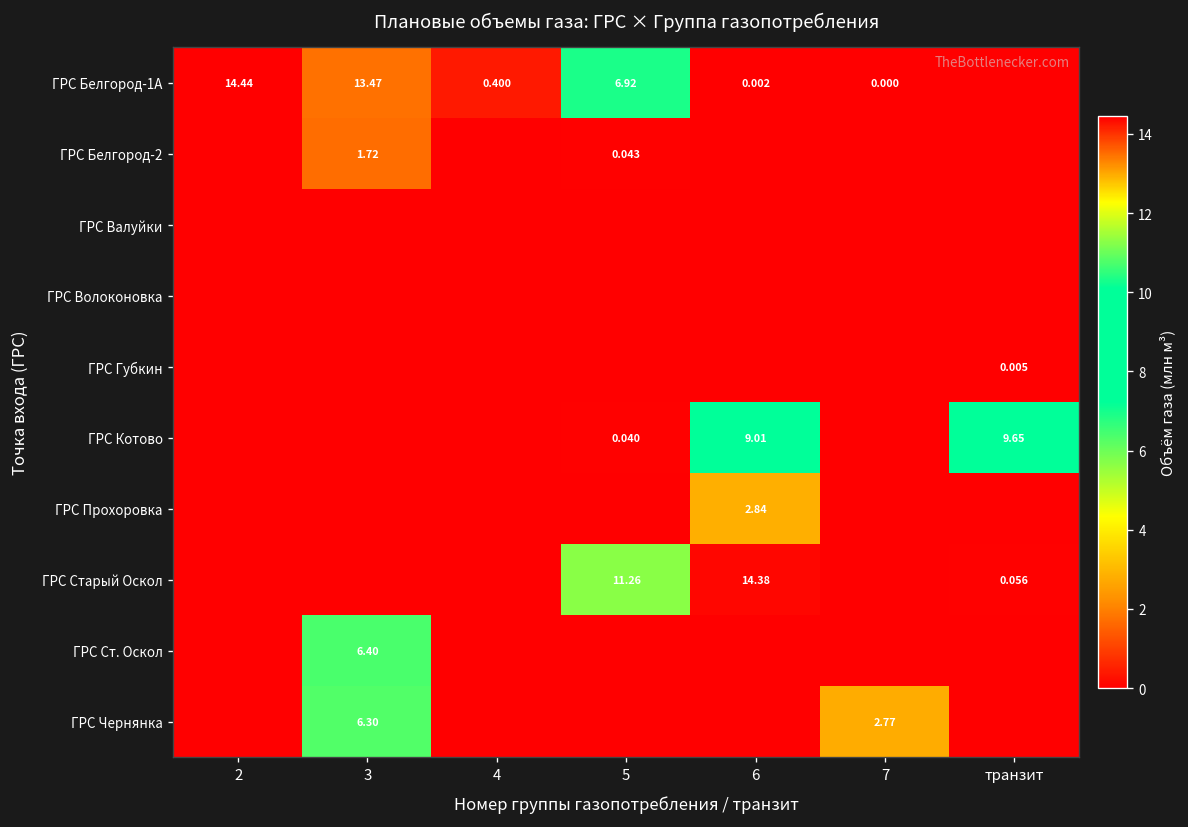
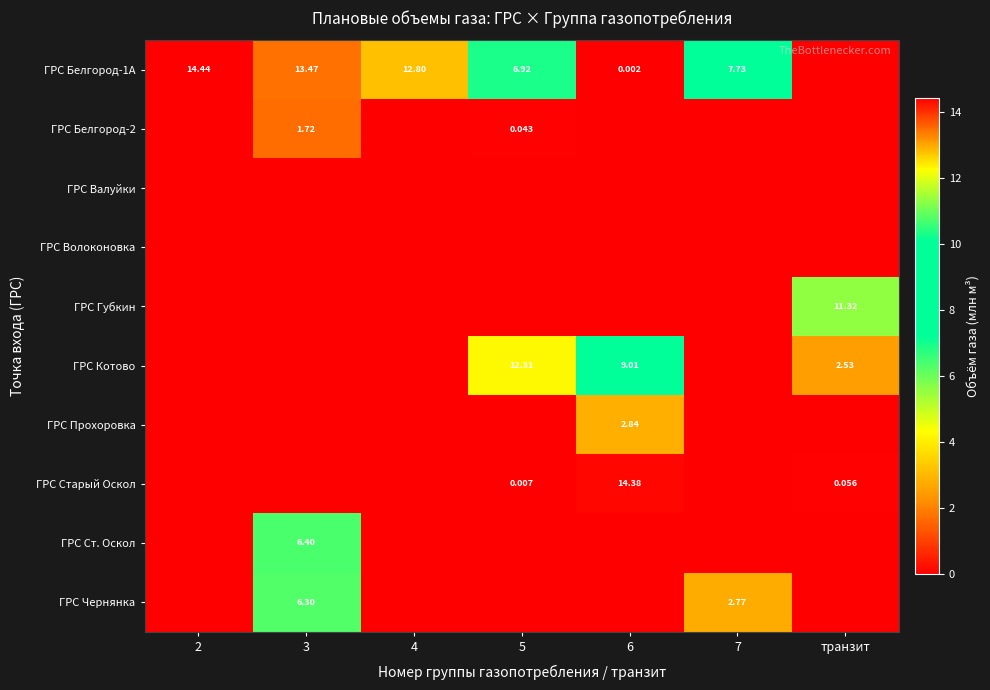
  {
    "ГРС Белгород-1А": {
      "2": 14.44,
      "3": 13.47,
-     "4": 0.400,
+     "4": 12.80,
      "5": 6.92,
      "6": 0.002,
-     "7": 0.000
+     "7": 7.73
    },
    "ГРС Белгород-2": {
      "3": 1.72,
      "5": 0.043
    },
    "ГРС Губкин": {
-     "транзит": 0.005
+     "транзит": 11.32
    },
    "ГРС Котово": {
-     "5": 0.040,
+     "5": 12.31,
      "6": 9.01,
-     "транзит": 9.65
+     "транзит": 2.53
    },
    "ГРС Прохоровка": {
      "6": 2.84
    },
    "ГРС Старый Оскол": {
-     "5": 11.26,
+     "5": 0.007,
      "6": 14.38,
      "транзит": 0.056
    },
    "ГРС Ст. Оскол": {
      "3": 6.40
    },
    "ГРС Чернянка": {
      "3": 6.30,
      "7": 2.77
    }
  }
